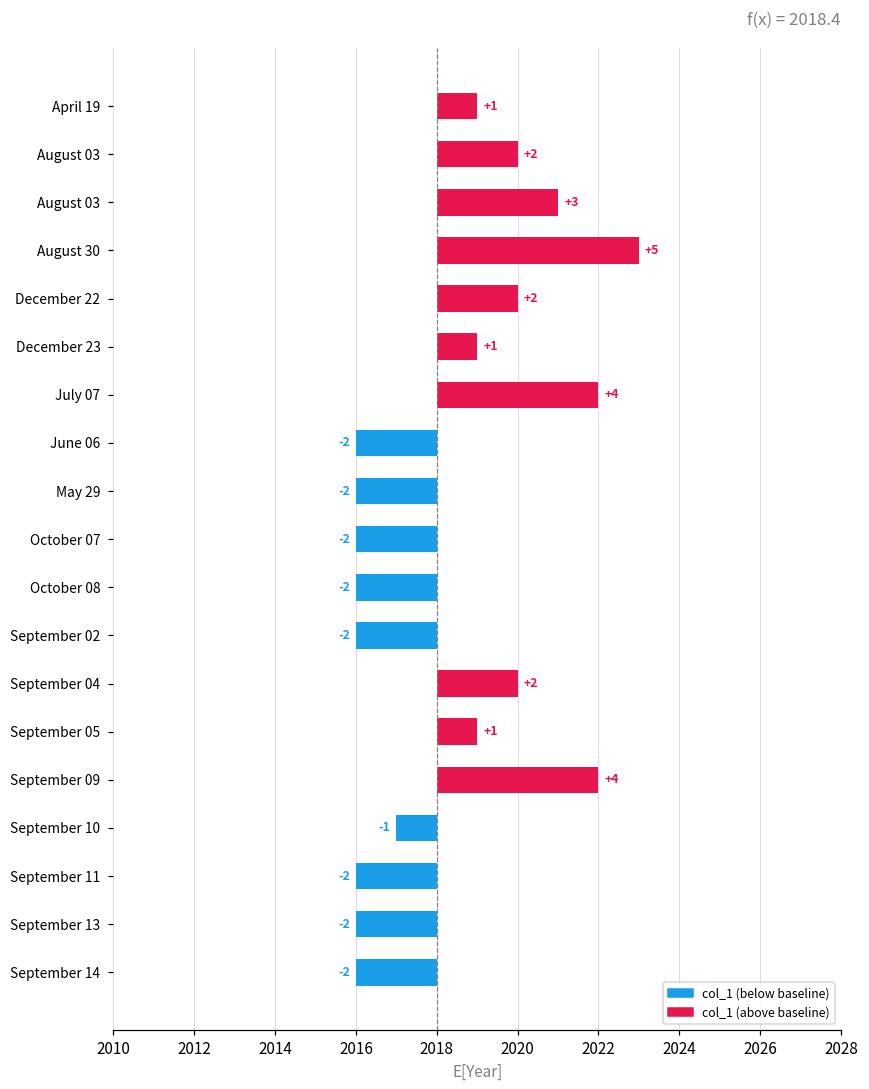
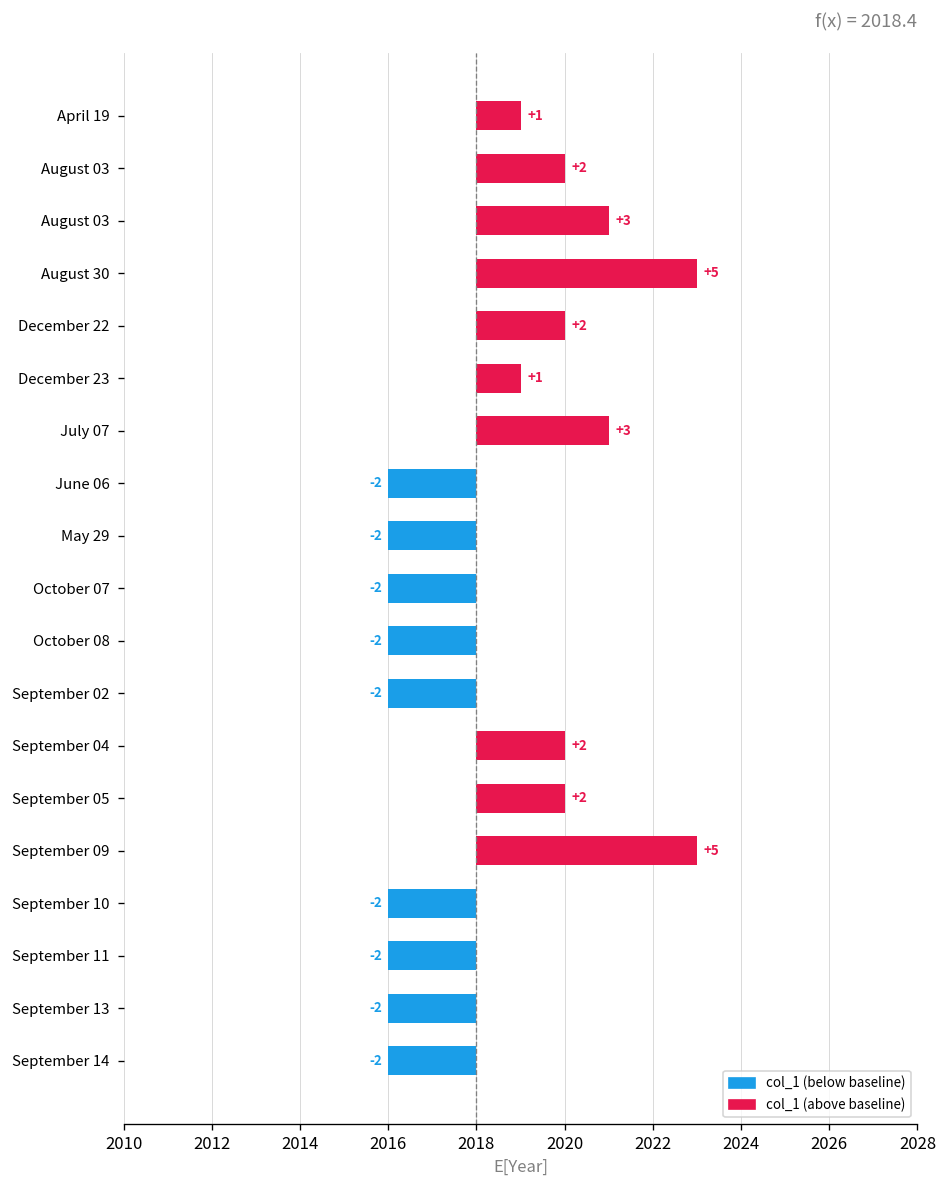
  {
    "April 19": "+1",
    "August 30": "+5",
    "December 22": "+2",
    "December 23": "+1",
-   "July 07": "+4",
+   "July 07": "+3",
    "June 06": "-2",
    "May 29": "-2",
    "October 07": "-2",
    "October 08": "-2",
    "September 02": "-2",
    "September 04": "+2",
-   "September 05": "+1",
-   "September 09": "+4",
-   "September 10": "-1",
+   "September 05": "+2",
+   "September 09": "+5",
+   "September 10": "-2",
    "September 11": "-2",
    "September 13": "-2",
    "September 14": "-2"
  }
